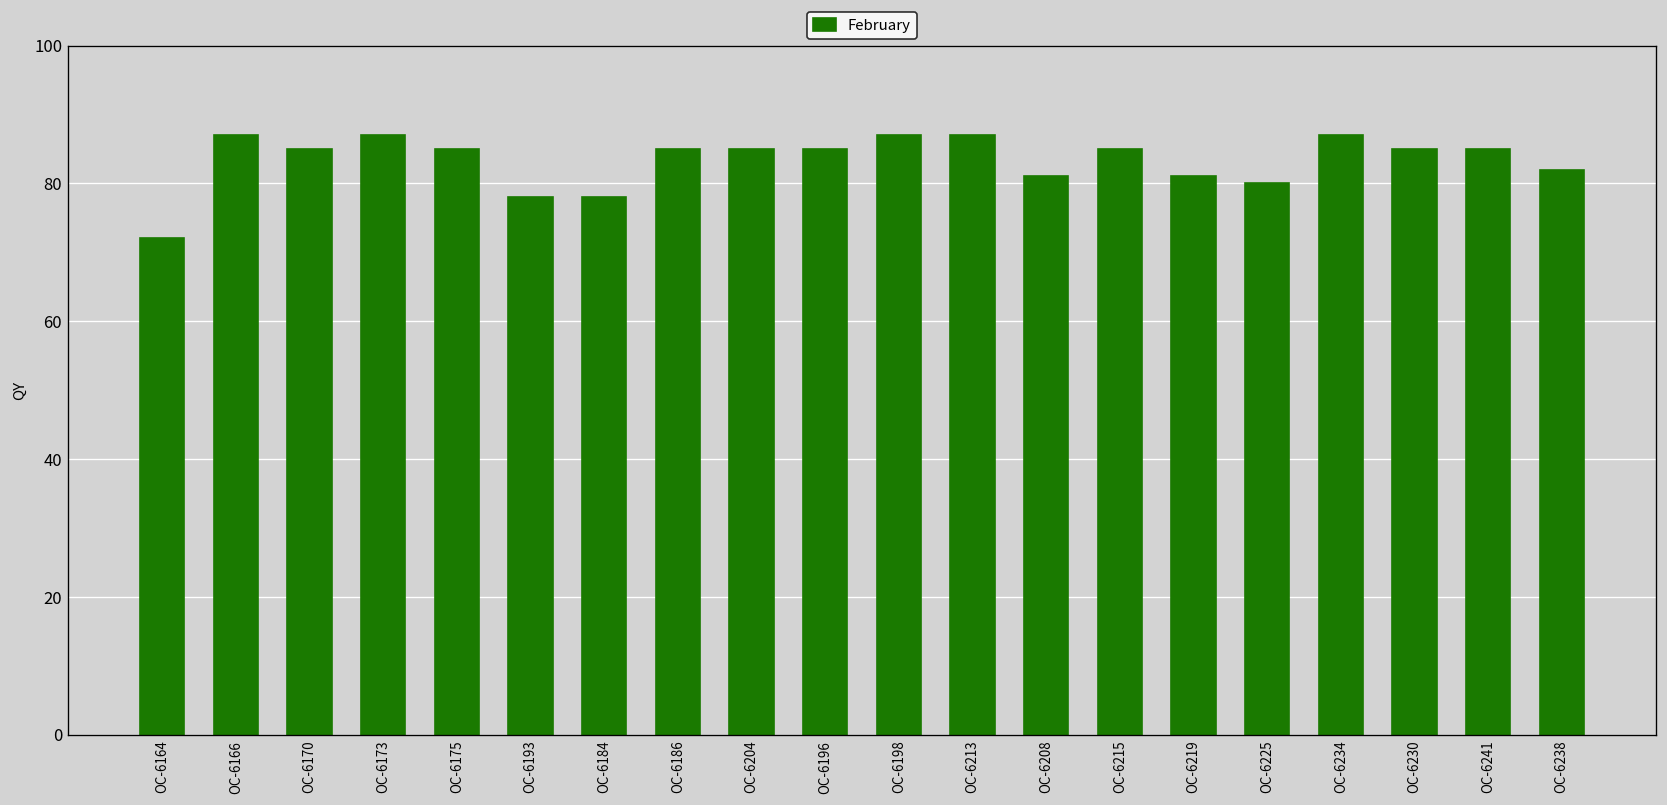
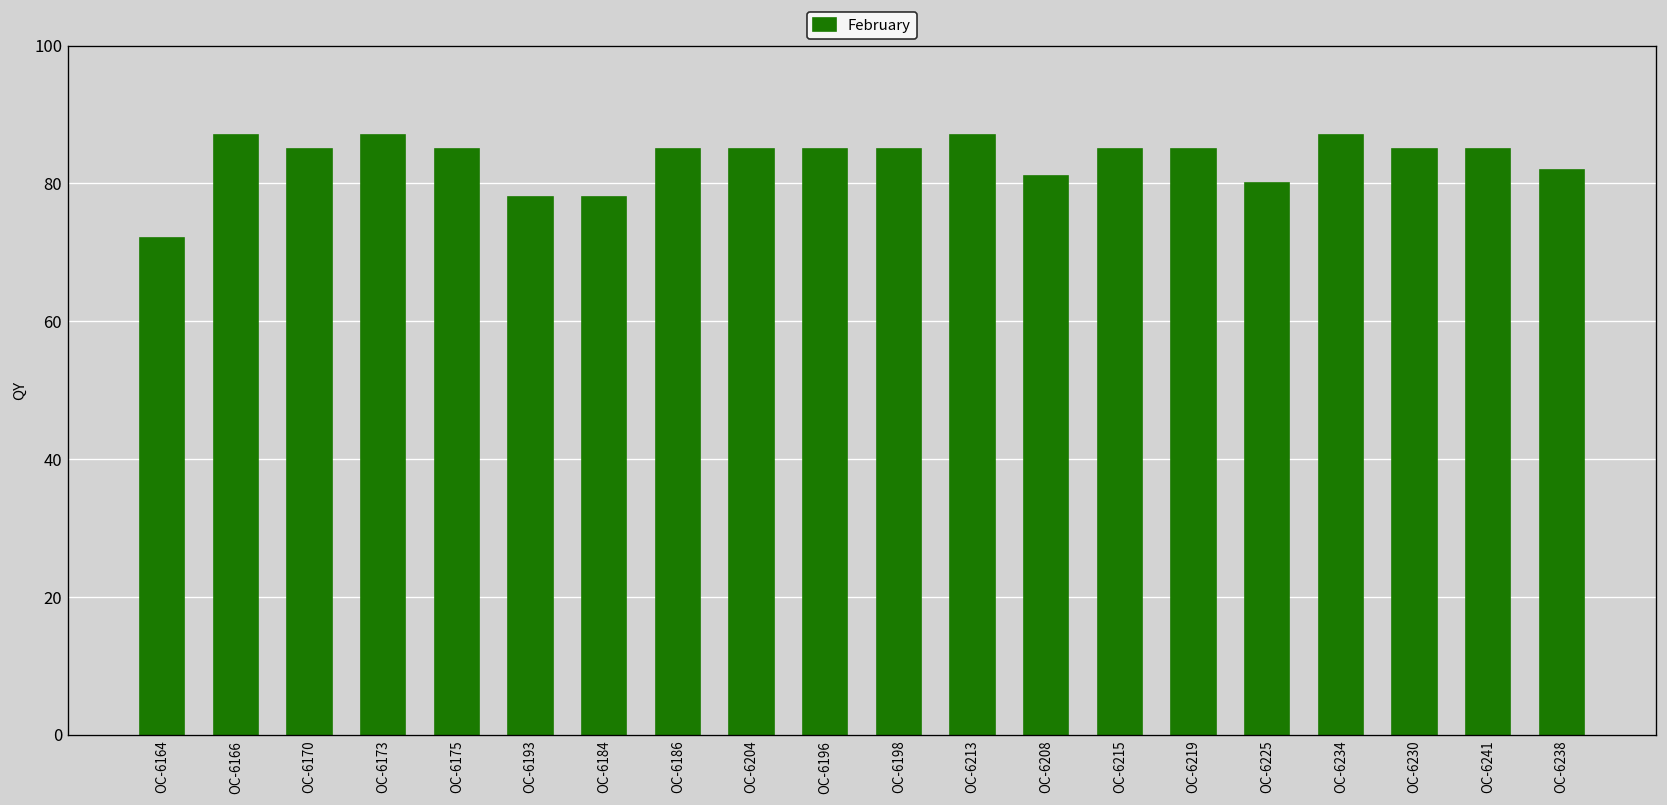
  {
    "OC-6164": 72,
    "OC-6166": 87,
    "OC-6170": 85,
    "OC-6173": 87,
    "OC-6175": 85,
    "OC-6193": 78,
    "OC-6184": 78,
    "OC-6186": 85,
    "OC-6204": 85,
    "OC-6196": 85,
-   "OC-6198": 87,
+   "OC-6198": 85,
    "OC-6213": 87,
    "OC-6208": 81,
    "OC-6215": 85,
-   "OC-6219": 81,
+   "OC-6219": 85,
    "OC-6225": 80,
    "OC-6234": 87,
    "OC-6230": 85,
    "OC-6241": 85,
    "OC-6238": 82
  }
